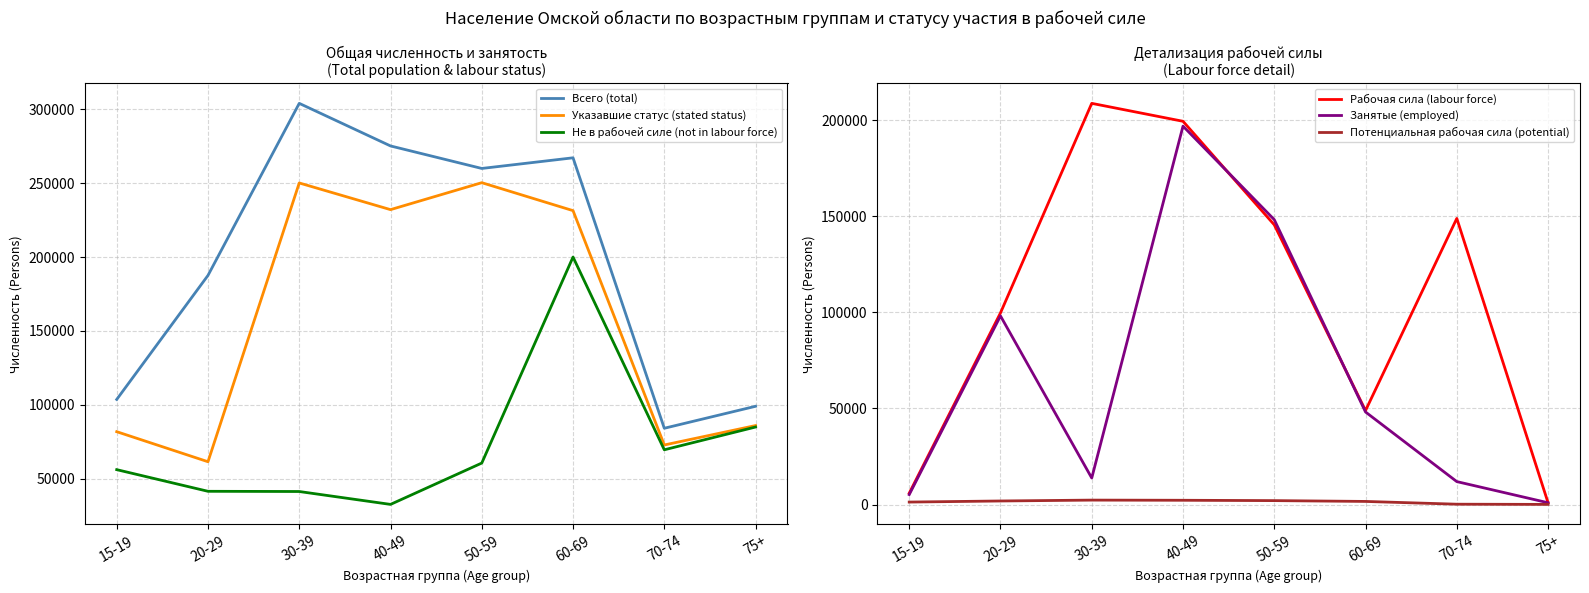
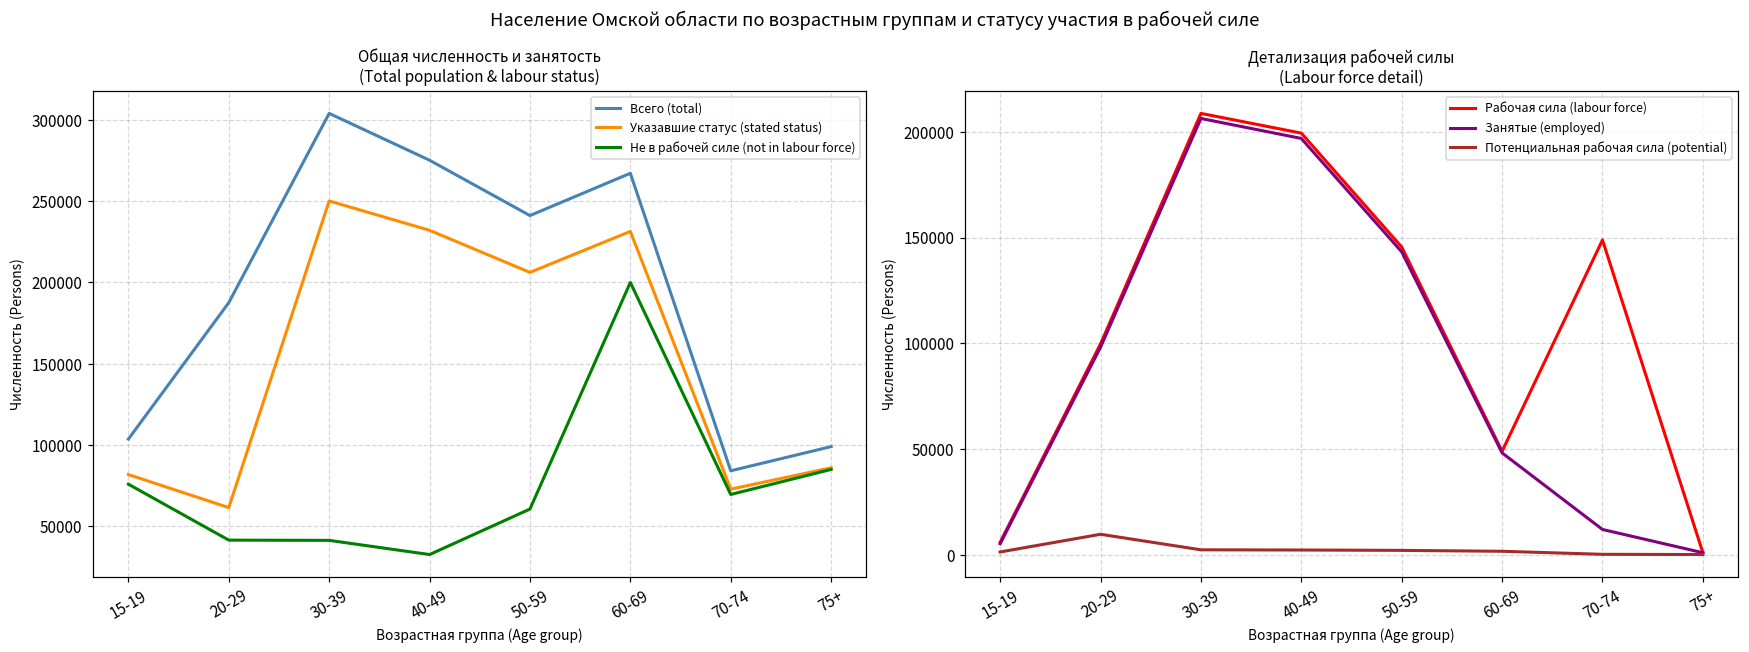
  {
    "Общая численность и занятость (Total population & labour status)": {
      "Всего (total)": {
        "15-19": 104000,
        "20-29": 188000,
        "30-39": 304000,
        "40-49": 275000,
-       "50-59": 260000,
+       "50-59": 241000,
        "60-69": 267000,
        "70-74": 84000,
        "75+": 99000
      },
      "Указавшие статус (stated status)": {
        "15-19": 82000,
        "20-29": 62000,
        "30-39": 250000,
        "40-49": 232000,
-       "50-59": 250000,
+       "50-59": 206000,
        "60-69": 231000,
        "70-74": 73000
      },
      "Не в рабочей силе (not in labour force)": {
-       "15-19": 56000,
+       "15-19": 76000,
        "20-29": 42000,
        "30-39": 41000,
        "40-49": 33000,
        "50-59": 61000,
        "60-69": 200000,
        "70-74": 70000
      }
    },
    "Детализация рабочей силы (Labour force detail)": {
      "Рабочая сила (labour force)": {
        "20-29": 100000,
        "30-39": 209000,
        "40-49": 199000,
        "50-59": 146000,
        "70-74": 149000
      },
      "Занятые (employed)": {
        "20-29": 98000,
-       "30-39": 14000,
+       "30-39": 206000,
        "40-49": 197000,
-       "50-59": 148000,
+       "50-59": 143000,
        "70-74": 12000
      },
      "Потенциальная рабочая сила (potential)": {
        "15-19": 1000,
-       "20-29": 2000,
+       "20-29": 10000,
        "30-39": 2000,
        "40-49": 2000,
        "50-59": 2000,
        "60-69": 2000,
        "70-74": 0
      }
    }
  }
